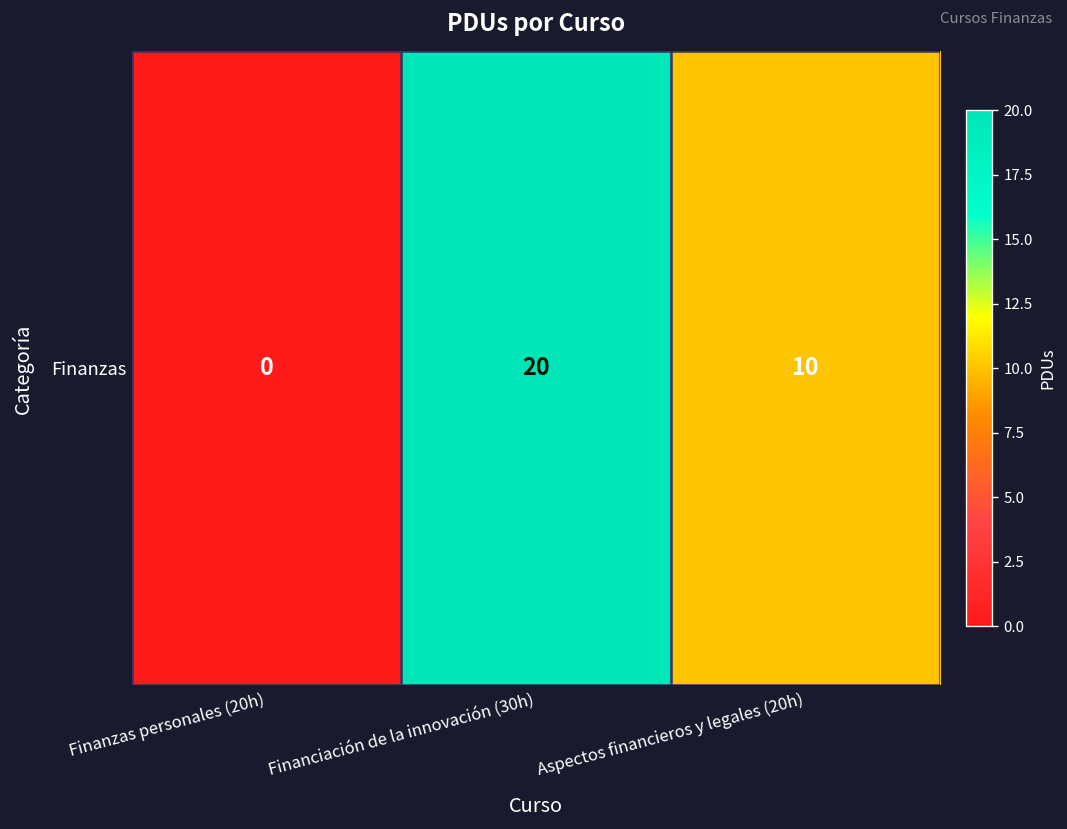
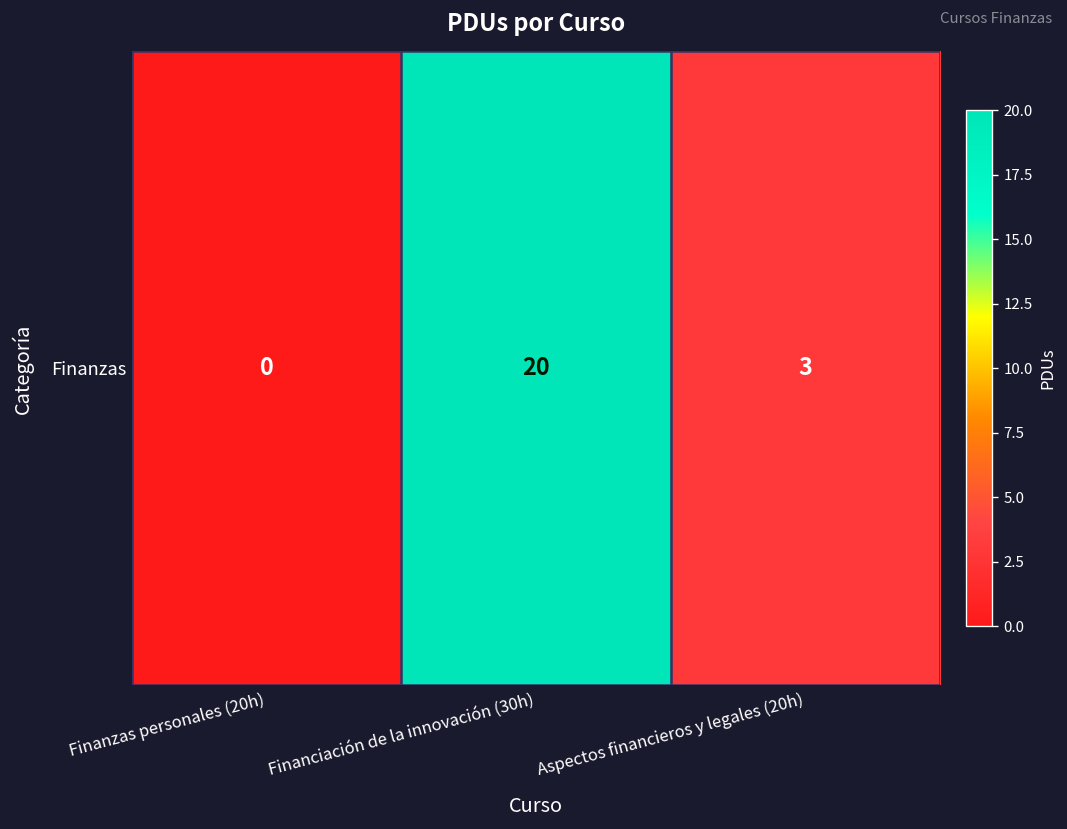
  {
    "Finanzas": {
      "Finanzas personales (20h)": 0,
      "Financiación de la innovación (30h)": 20,
-     "Aspectos financieros y legales (20h)": 10
+     "Aspectos financieros y legales (20h)": 3
    }
  }
